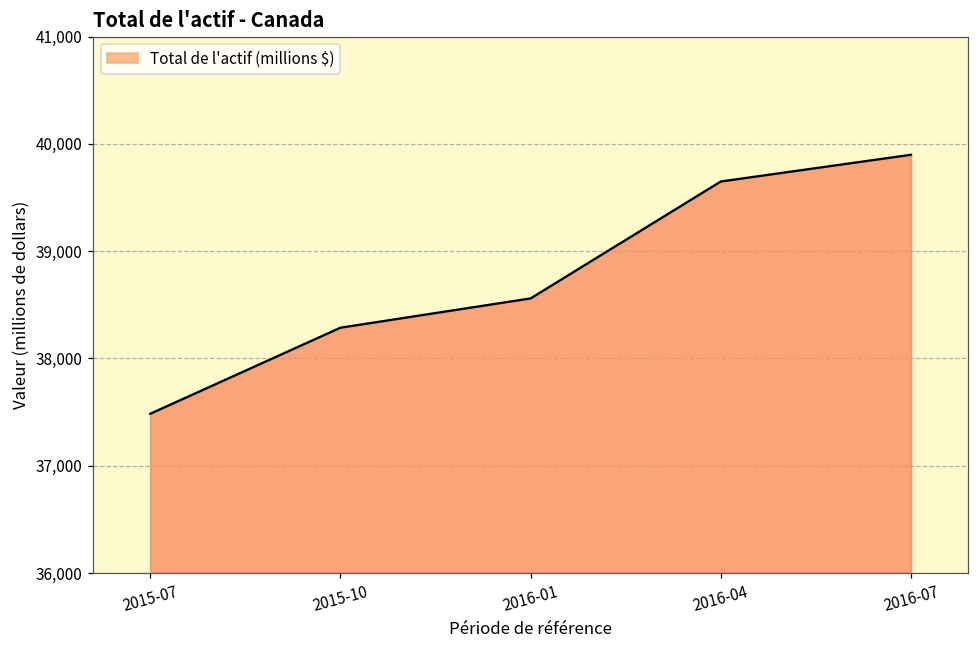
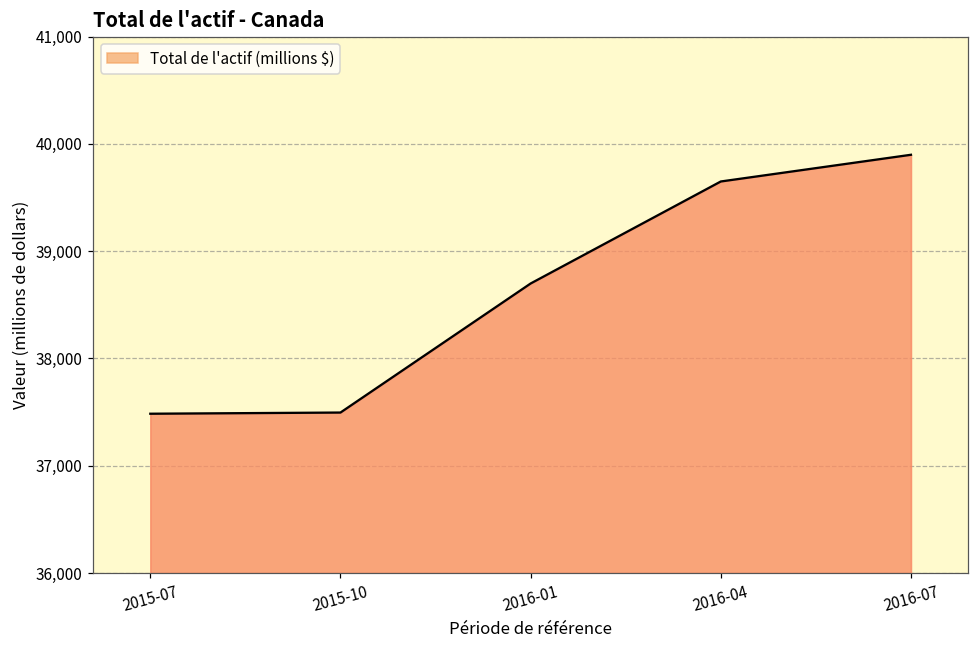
  {
    "2015-07": "37,500",
-   "2015-10": "38,300",
-   "2016-01": "38,600",
+   "2015-10": "37,500",
+   "2016-01": "38,700",
    "2016-04": "39,700",
    "2016-07": "39,900"
  }
